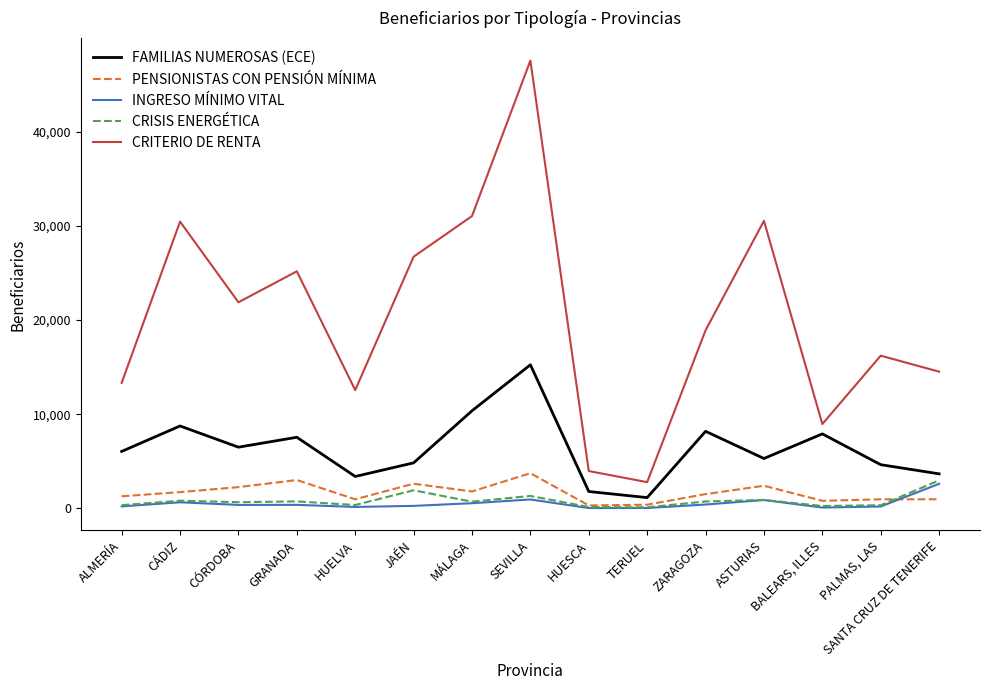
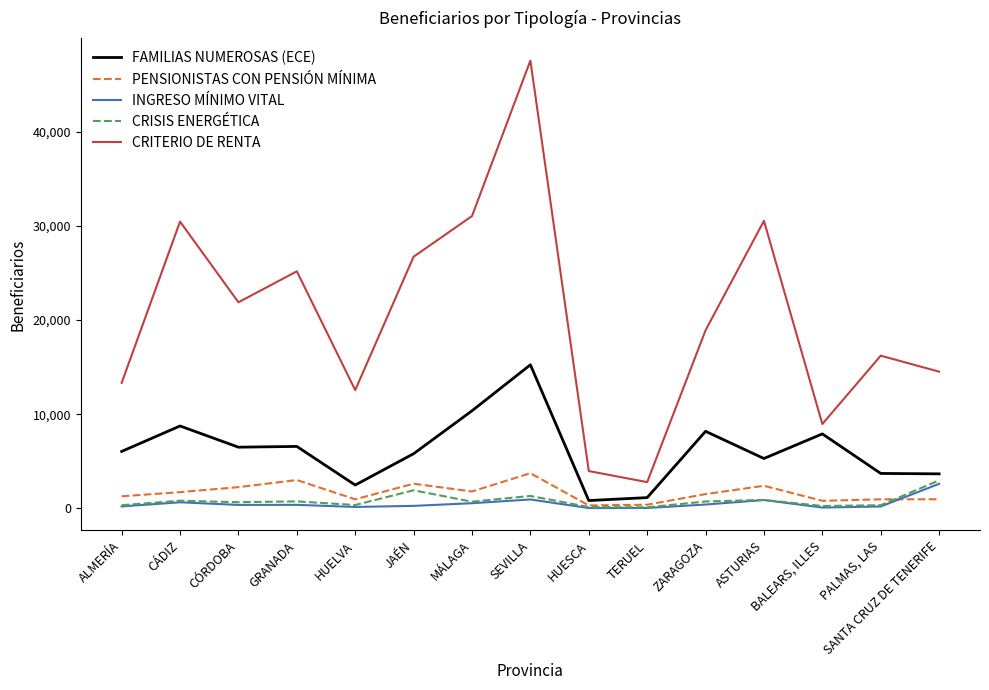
  {
    "FAMILIAS NUMEROSAS (ECE)": {
      "ALMERÍA": "6,000",
      "CÁDIZ": "9,000",
      "CÓRDOBA": "6,000",
-     "GRANADA": "8,000",
-     "HUELVA": "3,000",
-     "JAÉN": "5,000",
+     "GRANADA": "7,000",
+     "HUELVA": "2,000",
+     "JAÉN": "6,000",
      "MÁLAGA": "10,000",
      "SEVILLA": "15,000",
-     "HUESCA": "2,000",
+     "HUESCA": "1,000",
      "TERUEL": "1,000",
      "ZARAGOZA": "8,000",
      "ASTURIAS": "5,000",
      "BALEARS, ILLES": "8,000",
-     "PALMAS, LAS": "5,000",
+     "PALMAS, LAS": "4,000",
      "SANTA CRUZ DE TENERIFE": "4,000"
    },
    "INGRESO MÍNIMO VITAL": {
      "CÓRDOBA": "0",
      "GRANADA": "0",
      "JAÉN": "0",
      "SEVILLA": "1,000",
      "ZARAGOZA": "0",
      "SANTA CRUZ DE TENERIFE": "3,000"
    },
    "CRISIS ENERGÉTICA": {
      "CÓRDOBA": "1,000",
      "GRANADA": "1,000",
      "JAÉN": "2,000",
      "SEVILLA": "1,000",
      "ZARAGOZA": "1,000",
      "SANTA CRUZ DE TENERIFE": "3,000"
    }
  }
